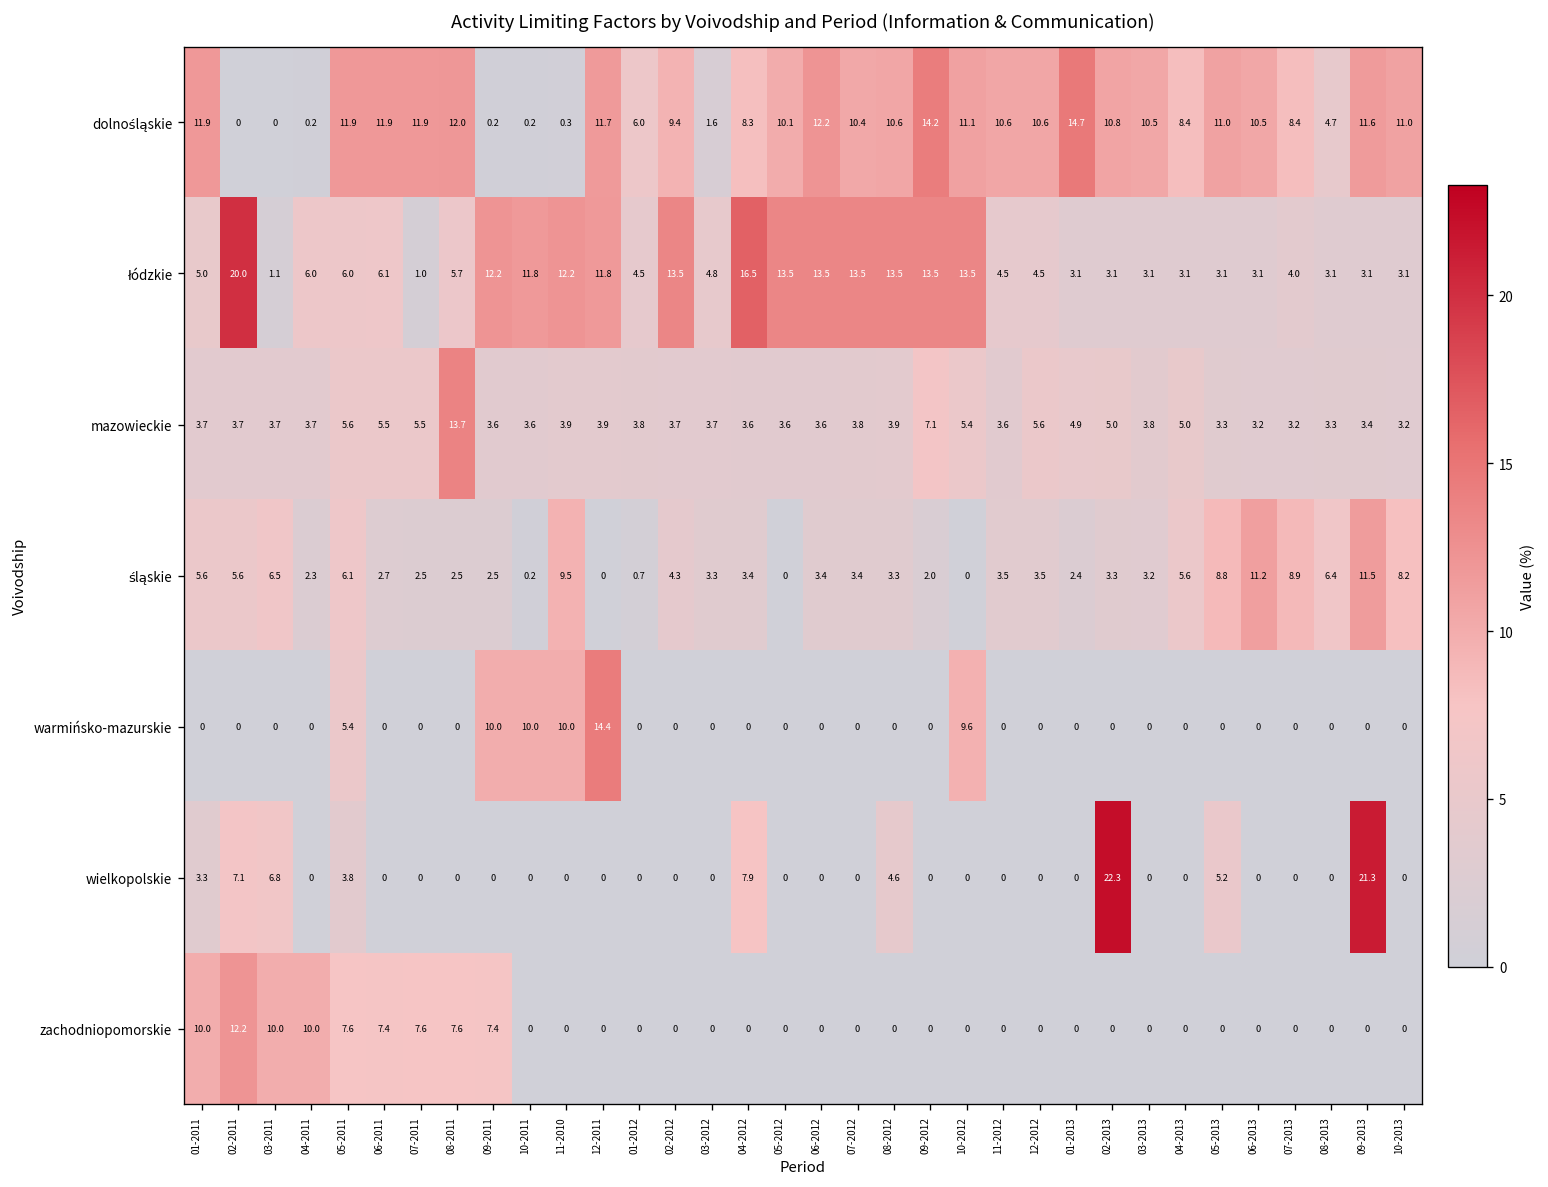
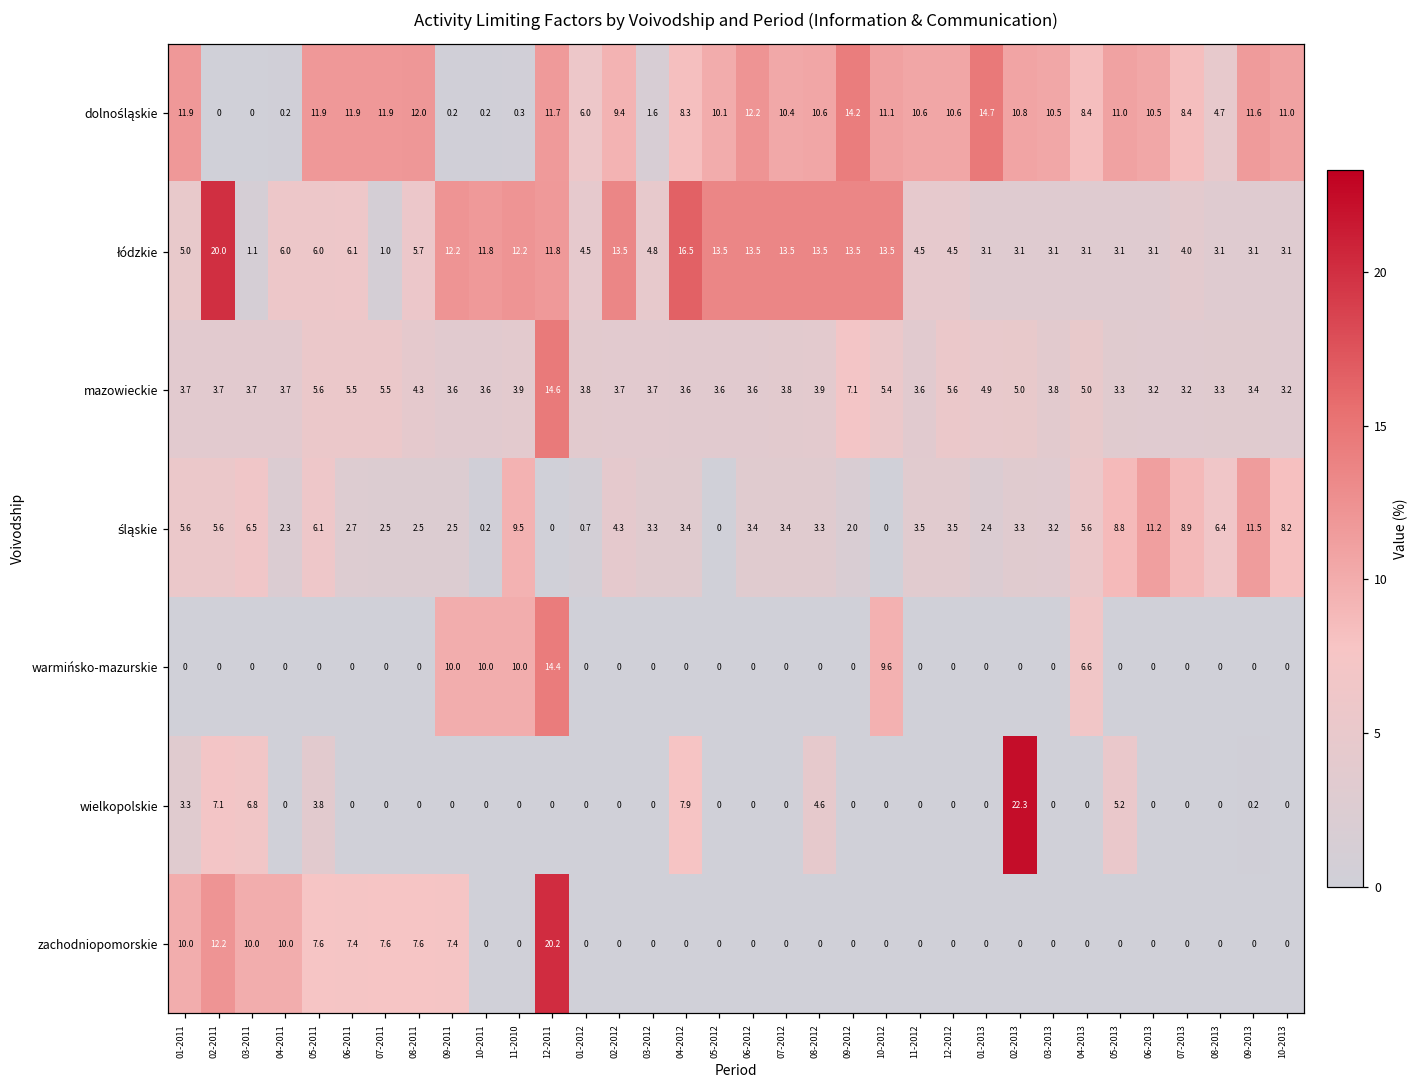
  {
    "mazowieckie": {
      "01-2011": 3.7,
      "02-2011": 3.7,
      "03-2011": 3.7,
      "04-2011": 3.7,
      "05-2011": 5.6,
      "06-2011": 5.5,
      "07-2011": 5.5,
-     "08-2011": 13.7,
+     "08-2011": 4.3,
      "09-2011": 3.6,
      "10-2011": 3.6,
      "11-2010": 3.9,
-     "12-2011": 3.9,
+     "12-2011": 14.6,
      "01-2012": 3.8,
      "02-2012": 3.7,
      "03-2012": 3.7,
      "04-2012": 3.6,
      "05-2012": 3.6,
      "06-2012": 3.6,
      "07-2012": 3.8,
      "08-2012": 3.9,
      "09-2012": 7.1,
      "10-2012": 5.4,
      "11-2012": 3.6,
      "12-2012": 5.6,
      "01-2013": 4.9,
      "02-2013": 5.0,
      "03-2013": 3.8,
      "04-2013": 5.0,
      "05-2013": 3.3,
      "06-2013": 3.2,
      "07-2013": 3.2,
      "08-2013": 3.3,
      "09-2013": 3.4,
      "10-2013": 3.2
    },
    "warmińsko-mazurskie": {
      "01-2011": 0,
      "02-2011": 0,
      "03-2011": 0,
      "04-2011": 0,
-     "05-2011": 5.4,
+     "05-2011": 0,
      "06-2011": 0,
      "07-2011": 0,
      "08-2011": 0,
      "09-2011": 10.0,
      "10-2011": 10.0,
      "11-2010": 10.0,
      "12-2011": 14.4,
      "01-2012": 0,
      "02-2012": 0,
      "03-2012": 0,
      "04-2012": 0,
      "05-2012": 0,
      "06-2012": 0,
      "07-2012": 0,
      "08-2012": 0,
      "09-2012": 0,
      "10-2012": 9.6,
      "11-2012": 0,
      "12-2012": 0,
      "01-2013": 0,
      "02-2013": 0,
      "03-2013": 0,
-     "04-2013": 0,
+     "04-2013": 6.6,
      "05-2013": 0,
      "06-2013": 0,
      "07-2013": 0,
      "08-2013": 0,
      "09-2013": 0,
      "10-2013": 0
    },
    "wielkopolskie": {
      "01-2011": 3.3,
      "02-2011": 7.1,
      "03-2011": 6.8,
      "04-2011": 0,
      "05-2011": 3.8,
      "06-2011": 0,
      "07-2011": 0,
      "08-2011": 0,
      "09-2011": 0,
      "10-2011": 0,
      "11-2010": 0,
      "12-2011": 0,
      "01-2012": 0,
      "02-2012": 0,
      "03-2012": 0,
      "04-2012": 7.9,
      "05-2012": 0,
      "06-2012": 0,
      "07-2012": 0,
      "08-2012": 4.6,
      "09-2012": 0,
      "10-2012": 0,
      "11-2012": 0,
      "12-2012": 0,
      "01-2013": 0,
      "02-2013": 22.3,
      "03-2013": 0,
      "04-2013": 0,
      "05-2013": 5.2,
      "06-2013": 0,
      "07-2013": 0,
      "08-2013": 0,
-     "09-2013": 21.3,
+     "09-2013": 0.2,
      "10-2013": 0
    },
    "zachodniopomorskie": {
      "01-2011": 10.0,
      "02-2011": 12.2,
      "03-2011": 10.0,
      "04-2011": 10.0,
      "05-2011": 7.6,
      "06-2011": 7.4,
      "07-2011": 7.6,
      "08-2011": 7.6,
      "09-2011": 7.4,
      "10-2011": 0,
      "11-2010": 0,
-     "12-2011": 0,
+     "12-2011": 20.2,
      "01-2012": 0,
      "02-2012": 0,
      "03-2012": 0,
      "04-2012": 0,
      "05-2012": 0,
      "06-2012": 0,
      "07-2012": 0,
      "08-2012": 0,
      "09-2012": 0,
      "10-2012": 0,
      "11-2012": 0,
      "12-2012": 0,
      "01-2013": 0,
      "02-2013": 0,
      "03-2013": 0,
      "04-2013": 0,
      "05-2013": 0,
      "06-2013": 0,
      "07-2013": 0,
      "08-2013": 0,
      "09-2013": 0,
      "10-2013": 0
    }
  }
